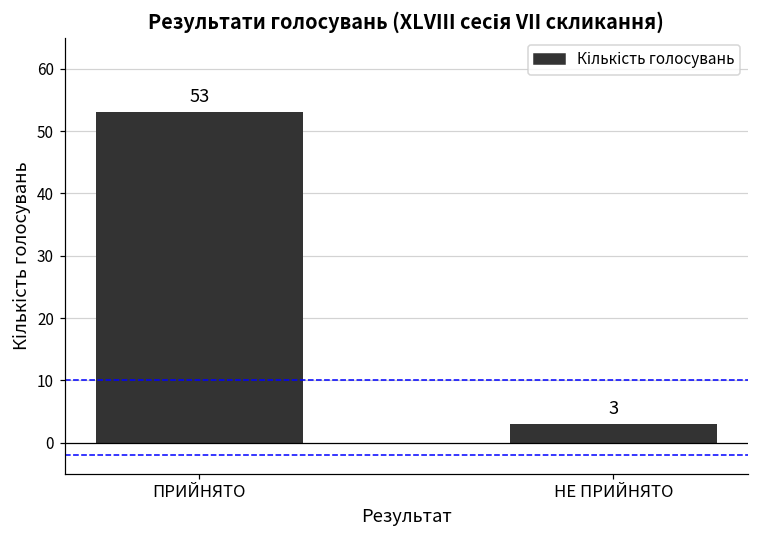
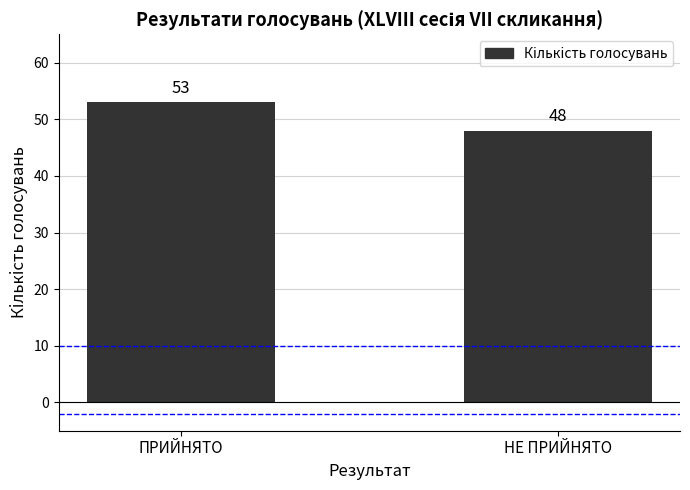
  {
    "ПРИЙНЯТО": 53,
-   "НЕ ПРИЙНЯТО": 3
+   "НЕ ПРИЙНЯТО": 48
  }
